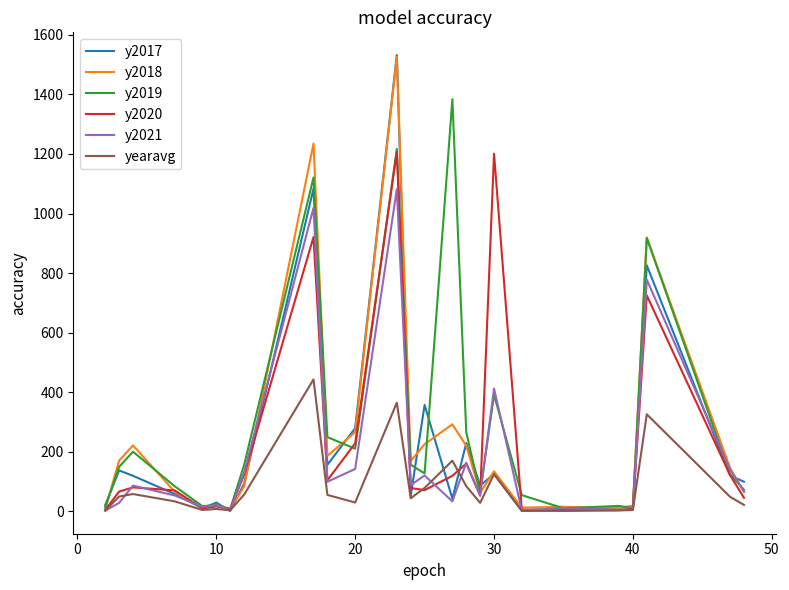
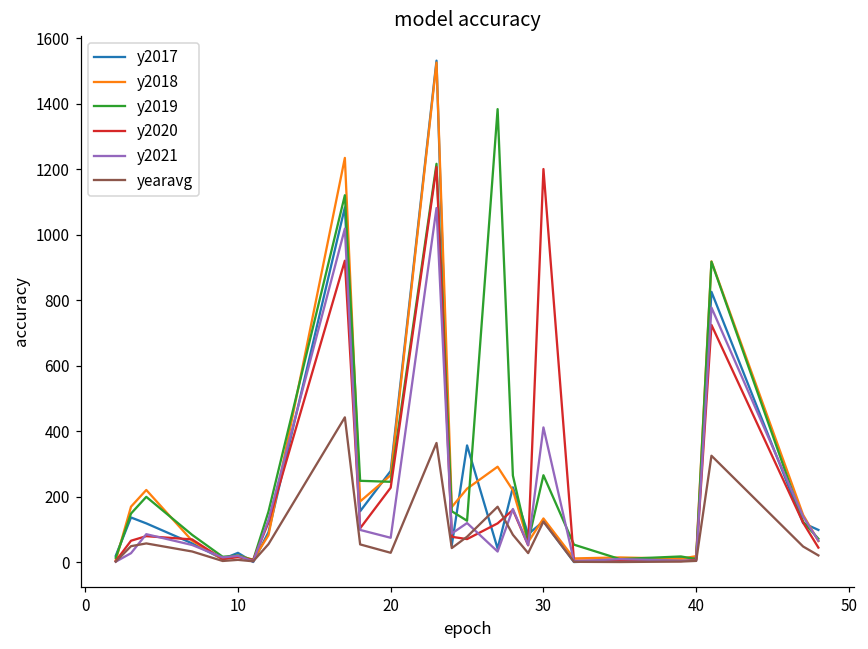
  {
    "y2017": {
      "20": 280
    },
    "y2018": {
      "20": 270,
      "30": 130
    },
    "y2019": {
-     "20": 210,
-     "30": 390
+     "20": 250,
+     "30": 270
    },
    "y2020": {
      "20": 230,
      "30": 1200
    },
    "y2021": {
-     "20": 140,
+     "20": 80,
      "30": 410
    },
    "yearavg": {
      "20": 30
    }
  }
